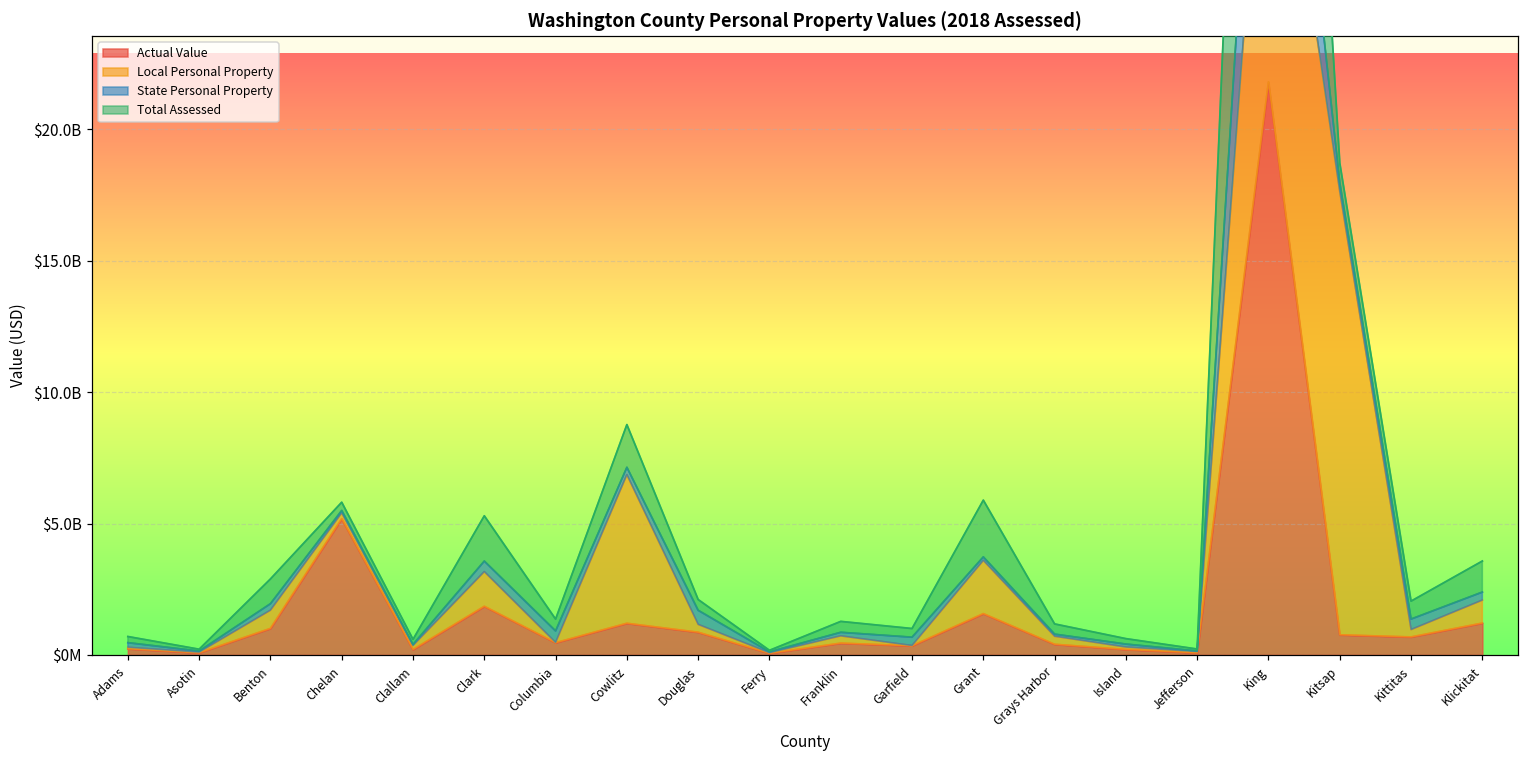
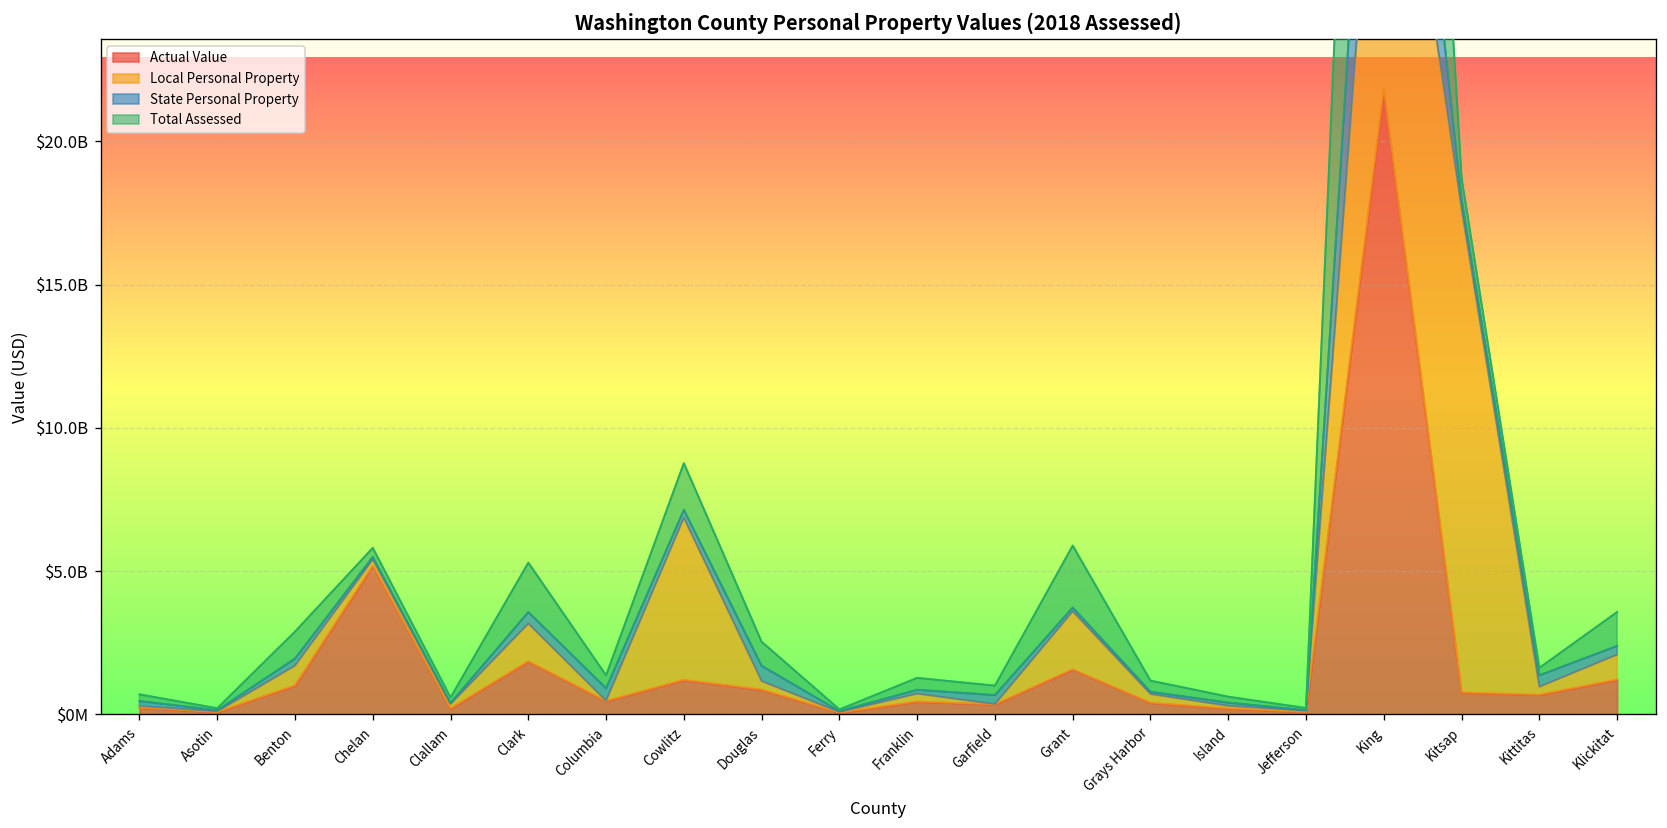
  {
    "Actual Value": {
      "Benton": "$1000000000",
      "Chelan": "$5200000000",
      "Clallam": "$200000000",
      "Clark": "$1800000000",
      "Cowlitz": "$1200000000",
      "Douglas": "$900000000",
      "Franklin": "$400000000",
      "Grant": "$1600000000",
      "Grays Harbor": "$400000000",
      "King": "$21800000000",
      "Kitsap": "$800000000",
      "Kittitas": "$700000000",
      "Klickitat": "$1200000000"
    },
    "Local Personal Property": {
      "Benton": "$700000000",
      "Clark": "$1300000000",
      "Cowlitz": "$5700000000",
      "Douglas": "$300000000",
      "Franklin": "$300000000",
      "Grant": "$2000000000",
      "Kitsap": "$16900000000",
      "Kittitas": "$300000000",
      "Klickitat": "$900000000"
    },
    "State Personal Property": {
      "Adams": "$200000000",
      "Benton": "$200000000",
      "Clark": "$400000000",
      "Columbia": "$400000000",
      "Cowlitz": "$300000000",
      "Douglas": "$500000000",
      "Franklin": "$100000000",
      "Garfield": "$300000000",
      "Grant": "$100000000",
      "Island": "$100000000",
      "Kitsap": "$300000000",
      "Kittitas": "$400000000",
      "Klickitat": "$300000000"
    },
    "Total Assessed": {
      "Adams": "$200000000",
      "Benton": "$900000000",
      "Chelan": "$300000000",
      "Clallam": "$200000000",
      "Clark": "$1700000000",
      "Columbia": "$400000000",
      "Cowlitz": "$1600000000",
-     "Douglas": "$400000000",
+     "Douglas": "$800000000",
      "Franklin": "$400000000",
      "Garfield": "$300000000",
      "Grant": "$2200000000",
      "Grays Harbor": "$400000000",
      "Island": "$200000000",
      "Kitsap": "$700000000",
-     "Kittitas": "$700000000",
+     "Kittitas": "$300000000",
      "Klickitat": "$1200000000"
    }
  }
